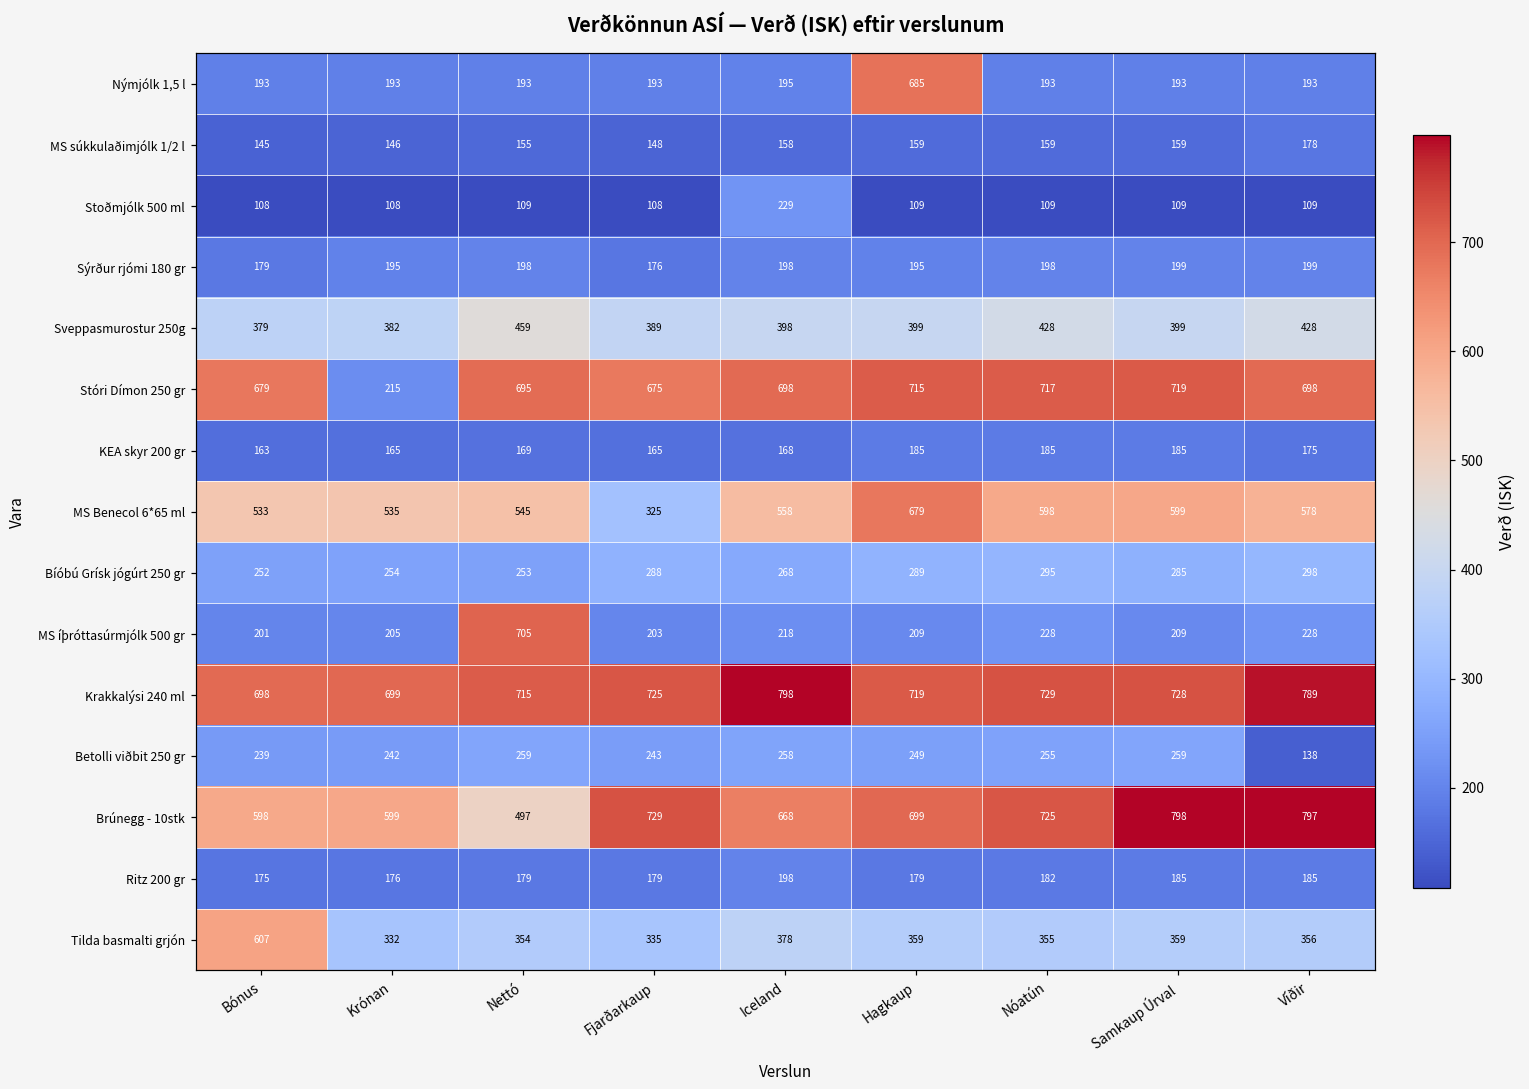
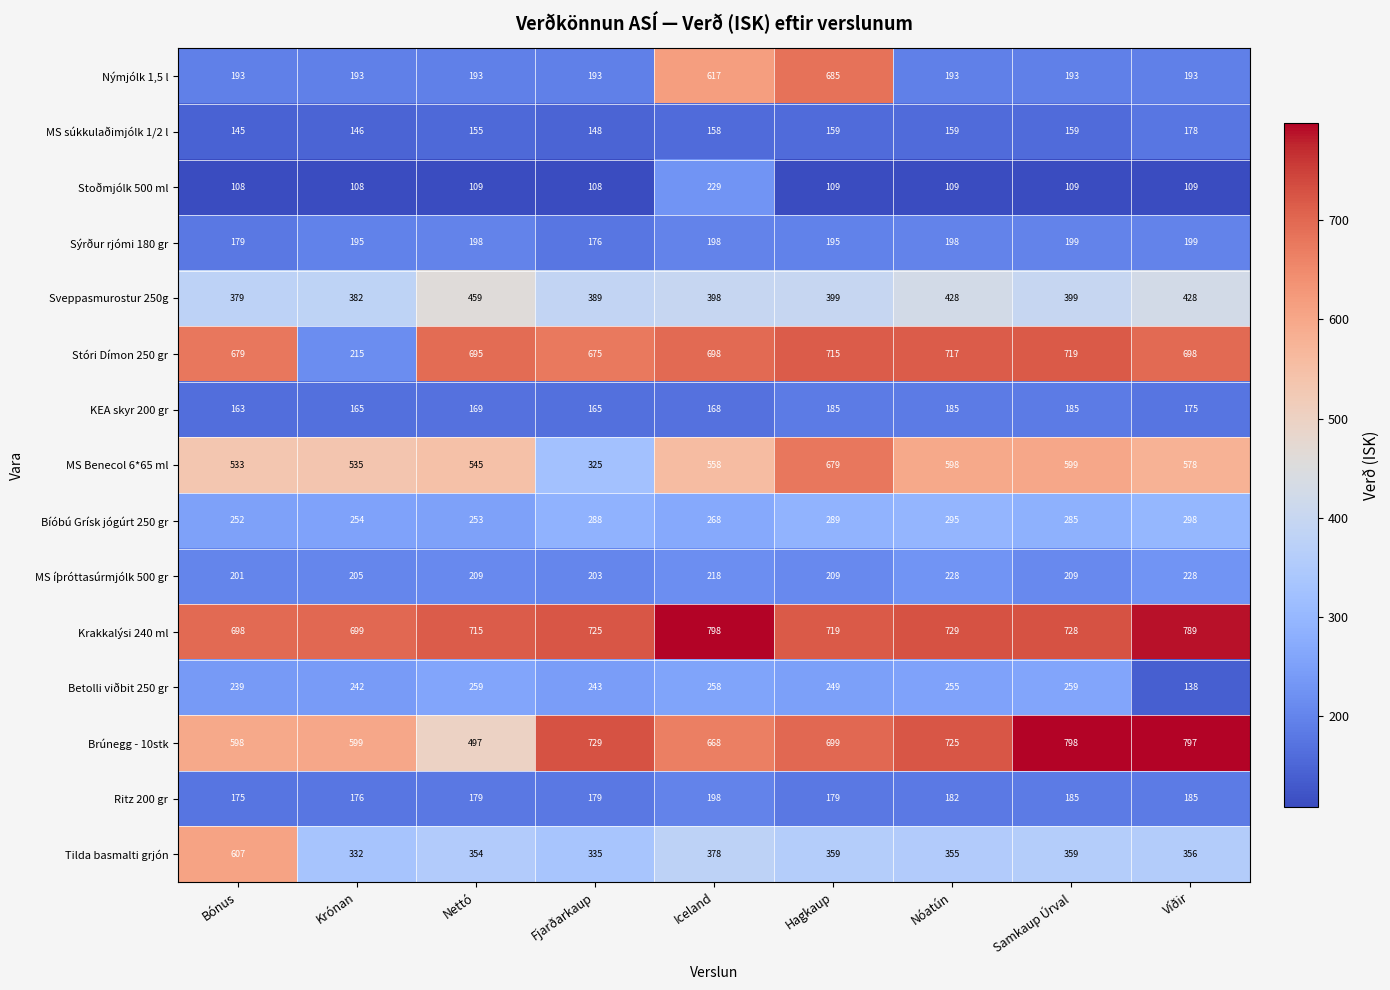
  {
    "Nýmjólk 1,5 l": {
      "Bónus": 193,
      "Krónan": 193,
      "Nettó": 193,
      "Fjarðarkaup": 193,
-     "Iceland": 195,
+     "Iceland": 617,
      "Hagkaup": 685,
      "Nóatún": 193,
      "Samkaup Úrval": 193,
      "Víðir": 193
    },
    "MS súkkulaðimjólk 1/2 l": {
      "Bónus": 145,
      "Krónan": 146,
      "Nettó": 155,
      "Fjarðarkaup": 148,
      "Iceland": 158,
      "Hagkaup": 159,
      "Nóatún": 159,
      "Samkaup Úrval": 159,
      "Víðir": 178
    },
    "Stoðmjólk 500 ml": {
      "Bónus": 108,
      "Krónan": 108,
      "Nettó": 109,
      "Fjarðarkaup": 108,
      "Iceland": 229,
      "Hagkaup": 109,
      "Nóatún": 109,
      "Samkaup Úrval": 109,
      "Víðir": 109
    },
    "Sýrður rjómi 180 gr": {
      "Bónus": 179,
      "Krónan": 195,
      "Nettó": 198,
      "Fjarðarkaup": 176,
      "Iceland": 198,
      "Hagkaup": 195,
      "Nóatún": 198,
      "Samkaup Úrval": 199,
      "Víðir": 199
    },
    "Sveppasmurostur 250g": {
      "Bónus": 379,
      "Krónan": 382,
      "Nettó": 459,
      "Fjarðarkaup": 389,
      "Iceland": 398,
      "Hagkaup": 399,
      "Nóatún": 428,
      "Samkaup Úrval": 399,
      "Víðir": 428
    },
    "Stóri Dímon 250 gr": {
      "Bónus": 679,
      "Krónan": 215,
      "Nettó": 695,
      "Fjarðarkaup": 675,
      "Iceland": 698,
      "Hagkaup": 715,
      "Nóatún": 717,
      "Samkaup Úrval": 719,
      "Víðir": 698
    },
    "KEA skyr 200 gr": {
      "Bónus": 163,
      "Krónan": 165,
      "Nettó": 169,
      "Fjarðarkaup": 165,
      "Iceland": 168,
      "Hagkaup": 185,
      "Nóatún": 185,
      "Samkaup Úrval": 185,
      "Víðir": 175
    },
    "MS Benecol 6*65 ml": {
      "Bónus": 533,
      "Krónan": 535,
      "Nettó": 545,
      "Fjarðarkaup": 325,
      "Iceland": 558,
      "Hagkaup": 679,
      "Nóatún": 598,
      "Samkaup Úrval": 599,
      "Víðir": 578
    },
    "Bíóbú Grísk jógúrt 250 gr": {
      "Bónus": 252,
      "Krónan": 254,
      "Nettó": 253,
      "Fjarðarkaup": 288,
      "Iceland": 268,
      "Hagkaup": 289,
      "Nóatún": 295,
      "Samkaup Úrval": 285,
      "Víðir": 298
    },
    "MS íþróttasúrmjólk 500 gr": {
      "Bónus": 201,
      "Krónan": 205,
-     "Nettó": 705,
+     "Nettó": 209,
      "Fjarðarkaup": 203,
      "Iceland": 218,
      "Hagkaup": 209,
      "Nóatún": 228,
      "Samkaup Úrval": 209,
      "Víðir": 228
    },
    "Krakkalýsi 240 ml": {
      "Bónus": 698,
      "Krónan": 699,
      "Nettó": 715,
      "Fjarðarkaup": 725,
      "Iceland": 798,
      "Hagkaup": 719,
      "Nóatún": 729,
      "Samkaup Úrval": 728,
      "Víðir": 789
    },
    "Betolli viðbit 250 gr": {
      "Bónus": 239,
      "Krónan": 242,
      "Nettó": 259,
      "Fjarðarkaup": 243,
      "Iceland": 258,
      "Hagkaup": 249,
      "Nóatún": 255,
      "Samkaup Úrval": 259,
      "Víðir": 138
    },
    "Brúnegg - 10stk": {
      "Bónus": 598,
      "Krónan": 599,
      "Nettó": 497,
      "Fjarðarkaup": 729,
      "Iceland": 668,
      "Hagkaup": 699,
      "Nóatún": 725,
      "Samkaup Úrval": 798,
      "Víðir": 797
    },
    "Ritz 200 gr": {
      "Bónus": 175,
      "Krónan": 176,
      "Nettó": 179,
      "Fjarðarkaup": 179,
      "Iceland": 198,
      "Hagkaup": 179,
      "Nóatún": 182,
      "Samkaup Úrval": 185,
      "Víðir": 185
    },
    "Tilda basmalti grjón": {
      "Bónus": 607,
      "Krónan": 332,
      "Nettó": 354,
      "Fjarðarkaup": 335,
      "Iceland": 378,
      "Hagkaup": 359,
      "Nóatún": 355,
      "Samkaup Úrval": 359,
      "Víðir": 356
    }
  }
